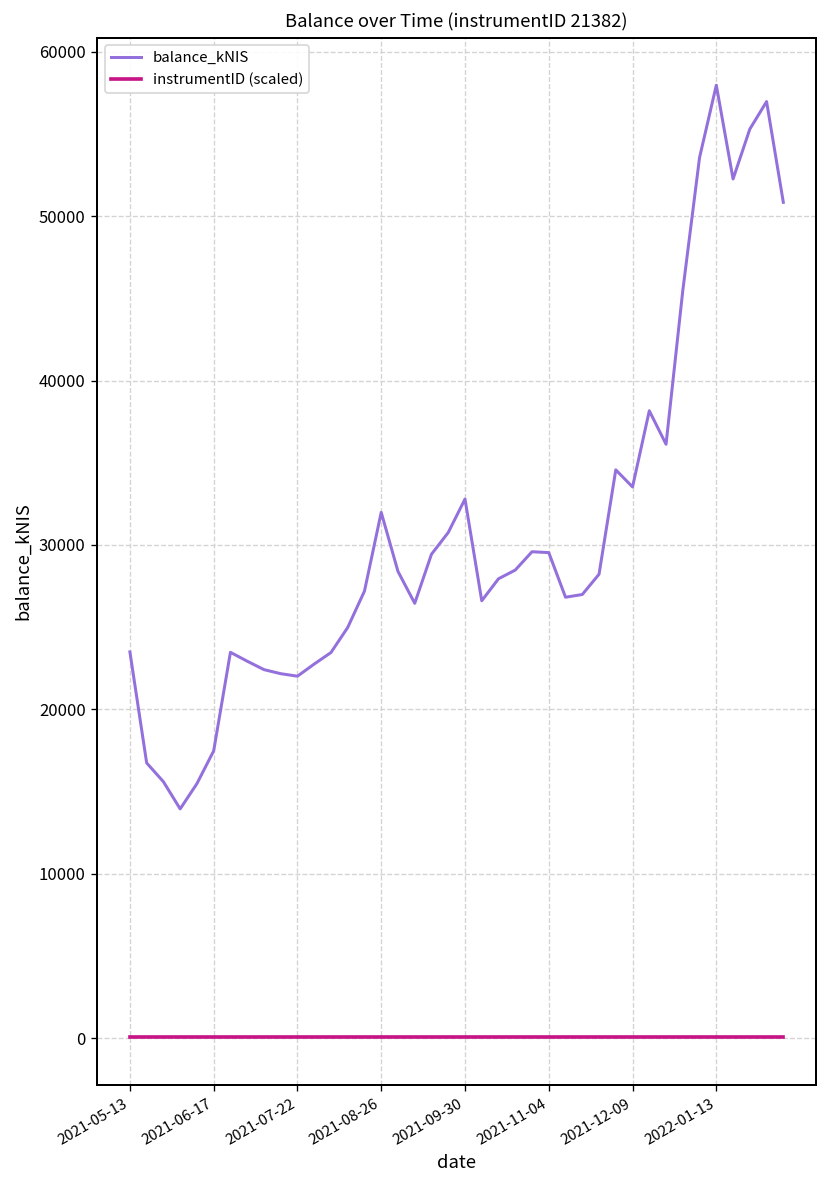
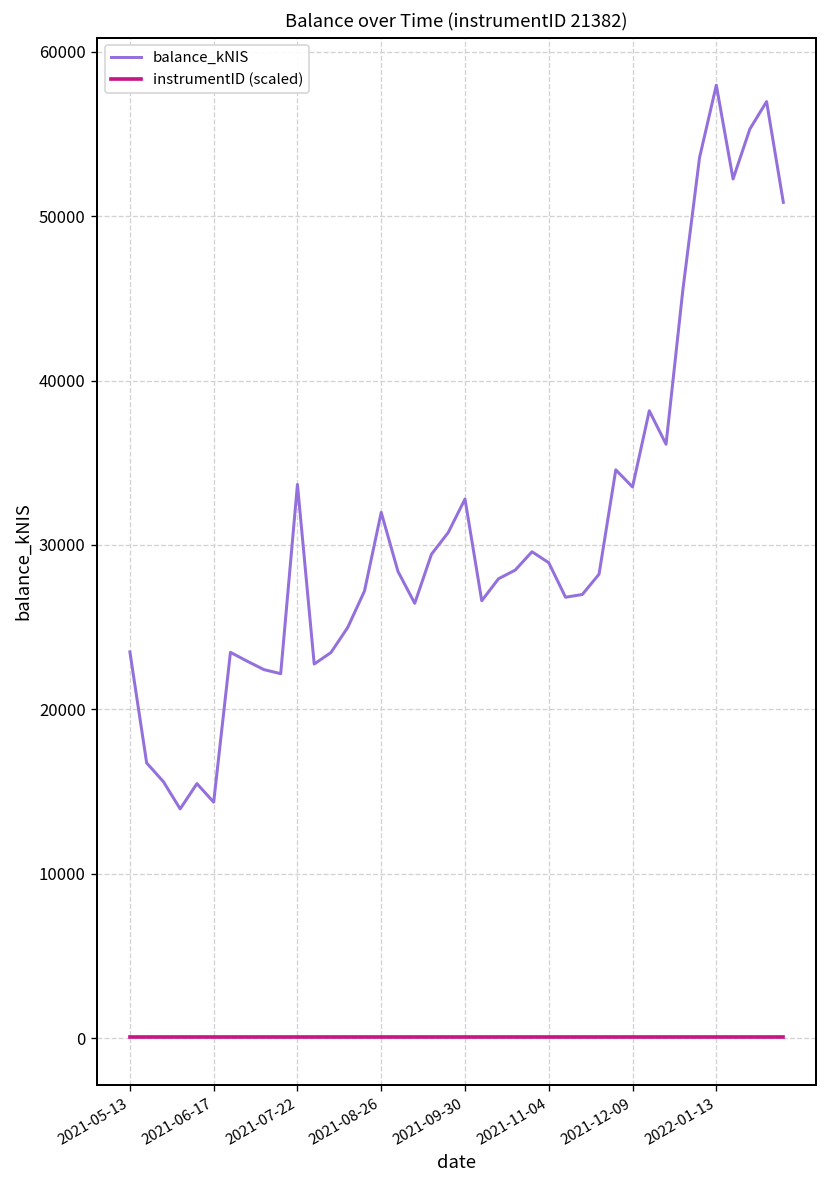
  {
    "balance_kNIS": {
      "2021-05-13": 23500,
-     "2021-06-17": 17500,
-     "2021-07-22": 22000,
+     "2021-06-17": 14300,
+     "2021-07-22": 33700,
      "2021-08-26": 32000,
      "2021-09-30": 32800,
-     "2021-11-04": 29500,
+     "2021-11-04": 28900,
      "2021-12-09": 33500,
      "2022-01-13": 58000
    },
    "instrumentID (scaled)": {
      "2021-05-13": 0,
      "2021-06-17": 0,
      "2021-07-22": 0,
      "2021-08-26": 0,
      "2021-09-30": 0,
      "2021-11-04": 0,
      "2021-12-09": 0,
      "2022-01-13": 0
    }
  }
